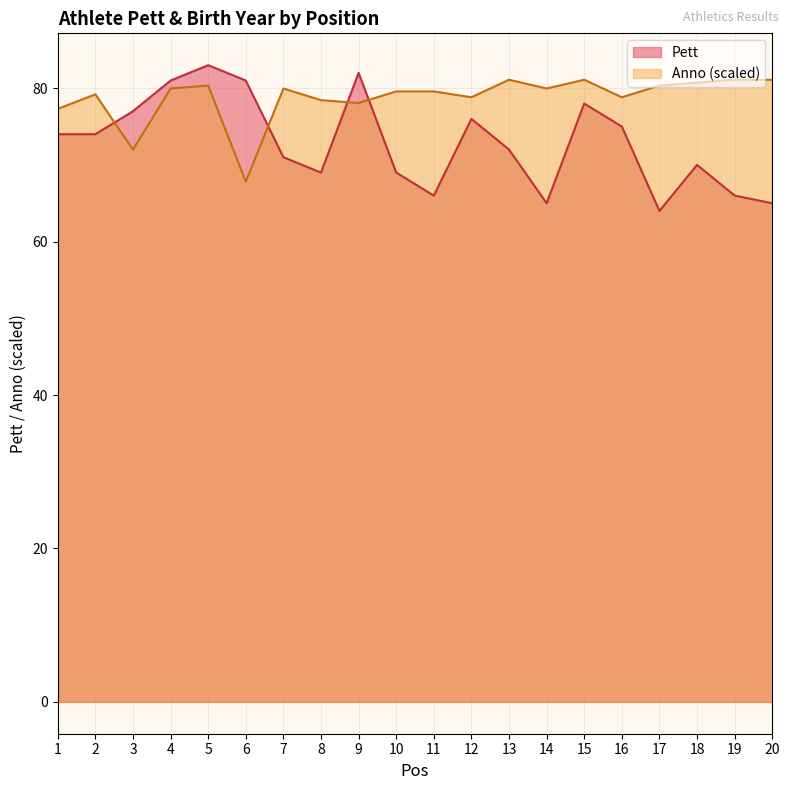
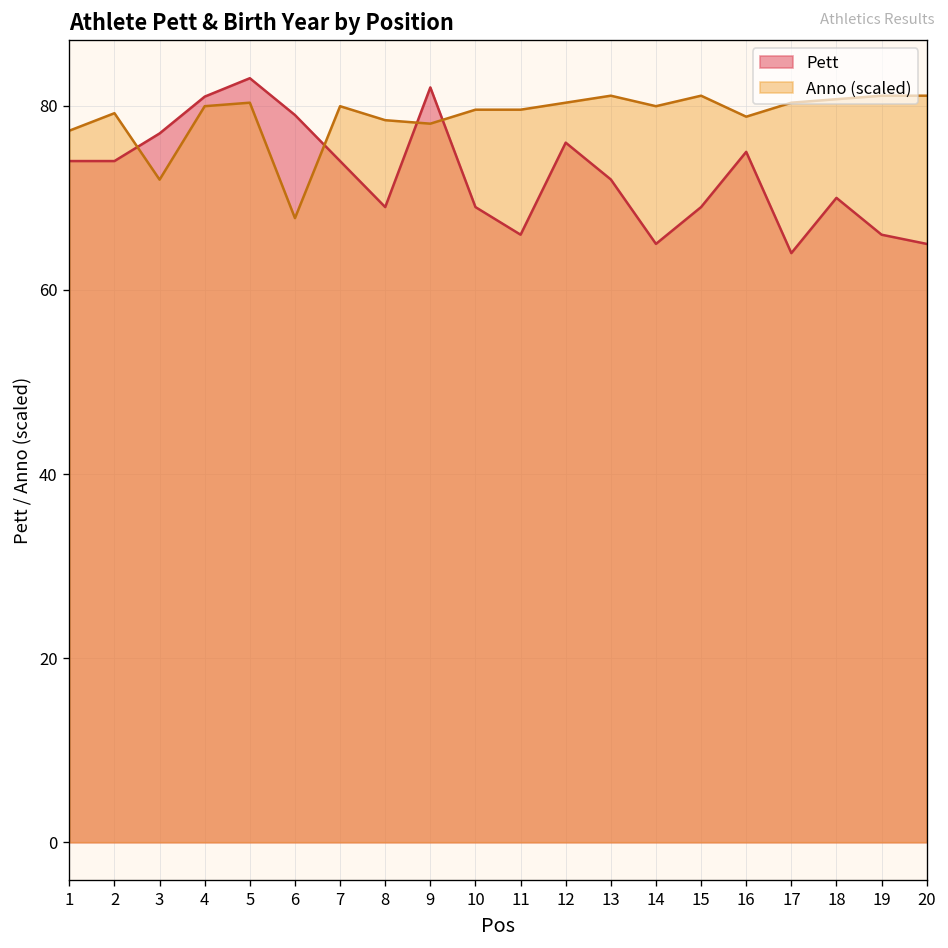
  {
    "Pett": {
      "1": 74,
      "2": 74,
      "3": 77,
      "4": 81,
      "5": 83,
-     "6": 81,
-     "7": 71,
+     "6": 79,
+     "7": 74,
      "8": 69,
      "9": 82,
      "10": 69,
      "11": 66,
      "12": 76,
      "13": 72,
      "14": 65,
-     "15": 78,
+     "15": 69,
      "16": 75,
      "17": 64,
      "18": 70,
      "19": 66,
      "20": 65
    },
    "Anno (scaled)": {
      "1": 77,
      "2": 79,
      "3": 72,
      "4": 80,
      "5": 80,
      "6": 68,
      "7": 80,
      "8": 78,
      "9": 78,
      "10": 80,
      "11": 80,
-     "12": 79,
+     "12": 80,
      "13": 81,
      "14": 80,
      "15": 81,
      "16": 79,
      "20": 81
    }
  }
